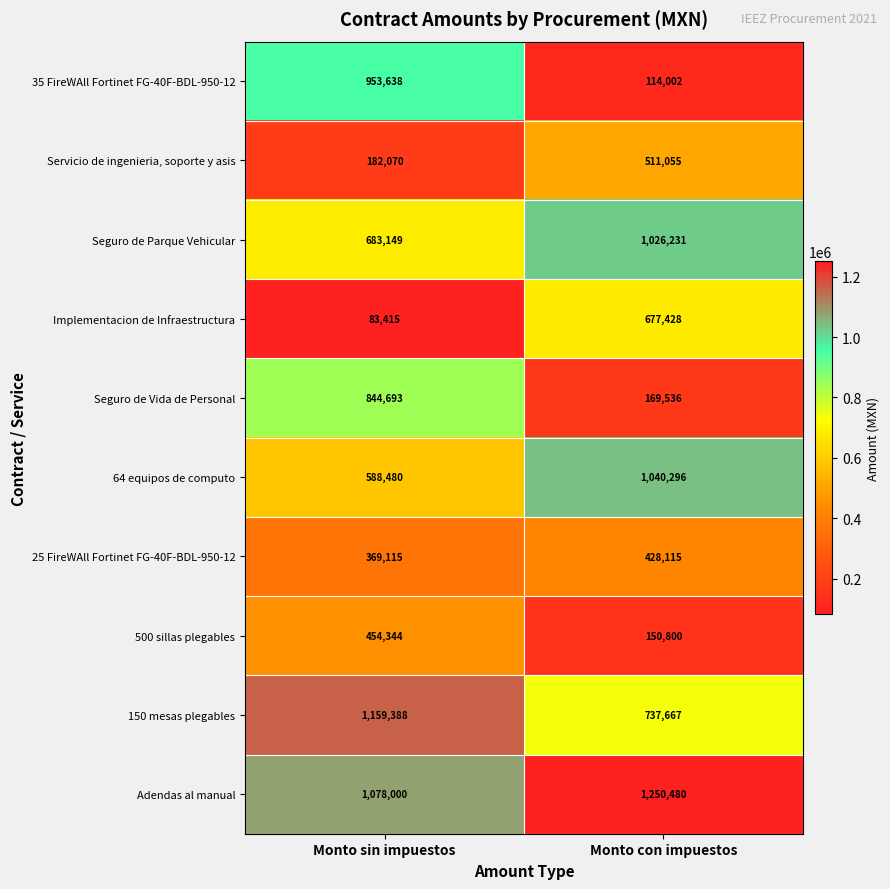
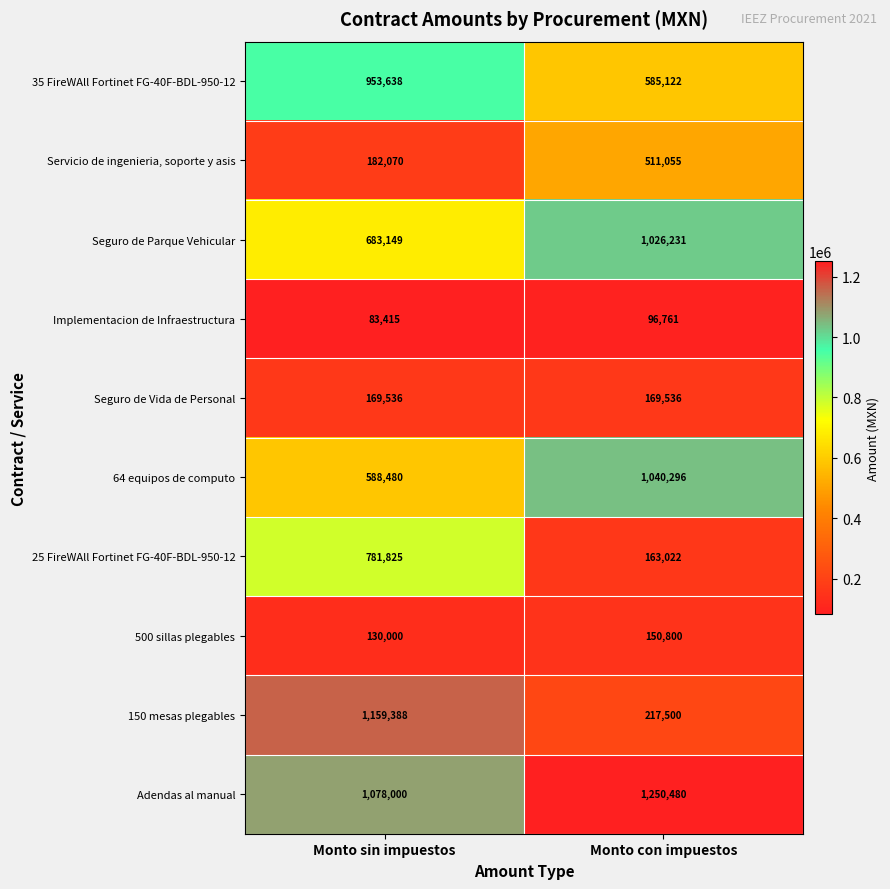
  {
    "35 FireWAll Fortinet FG-40F-BDL-950-12": {
      "Monto sin impuestos": "953,638",
-     "Monto con impuestos": "114,002"
+     "Monto con impuestos": "585,122"
    },
    "Servicio de ingenieria, soporte y asis": {
      "Monto sin impuestos": "182,070",
      "Monto con impuestos": "511,055"
    },
    "Seguro de Parque Vehicular": {
      "Monto sin impuestos": "683,149",
      "Monto con impuestos": "1,026,231"
    },
    "Implementacion de Infraestructura": {
      "Monto sin impuestos": "83,415",
-     "Monto con impuestos": "677,428"
+     "Monto con impuestos": "96,761"
    },
    "Seguro de Vida de Personal": {
-     "Monto sin impuestos": "844,693",
+     "Monto sin impuestos": "169,536",
      "Monto con impuestos": "169,536"
    },
    "64 equipos de computo": {
      "Monto sin impuestos": "588,480",
      "Monto con impuestos": "1,040,296"
    },
    "25 FireWAll Fortinet FG-40F-BDL-950-12": {
-     "Monto sin impuestos": "369,115",
-     "Monto con impuestos": "428,115"
+     "Monto sin impuestos": "781,825",
+     "Monto con impuestos": "163,022"
    },
    "500 sillas plegables": {
-     "Monto sin impuestos": "454,344",
+     "Monto sin impuestos": "130,000",
      "Monto con impuestos": "150,800"
    },
    "150 mesas plegables": {
      "Monto sin impuestos": "1,159,388",
-     "Monto con impuestos": "737,667"
+     "Monto con impuestos": "217,500"
    },
    "Adendas al manual": {
      "Monto sin impuestos": "1,078,000",
      "Monto con impuestos": "1,250,480"
    }
  }
